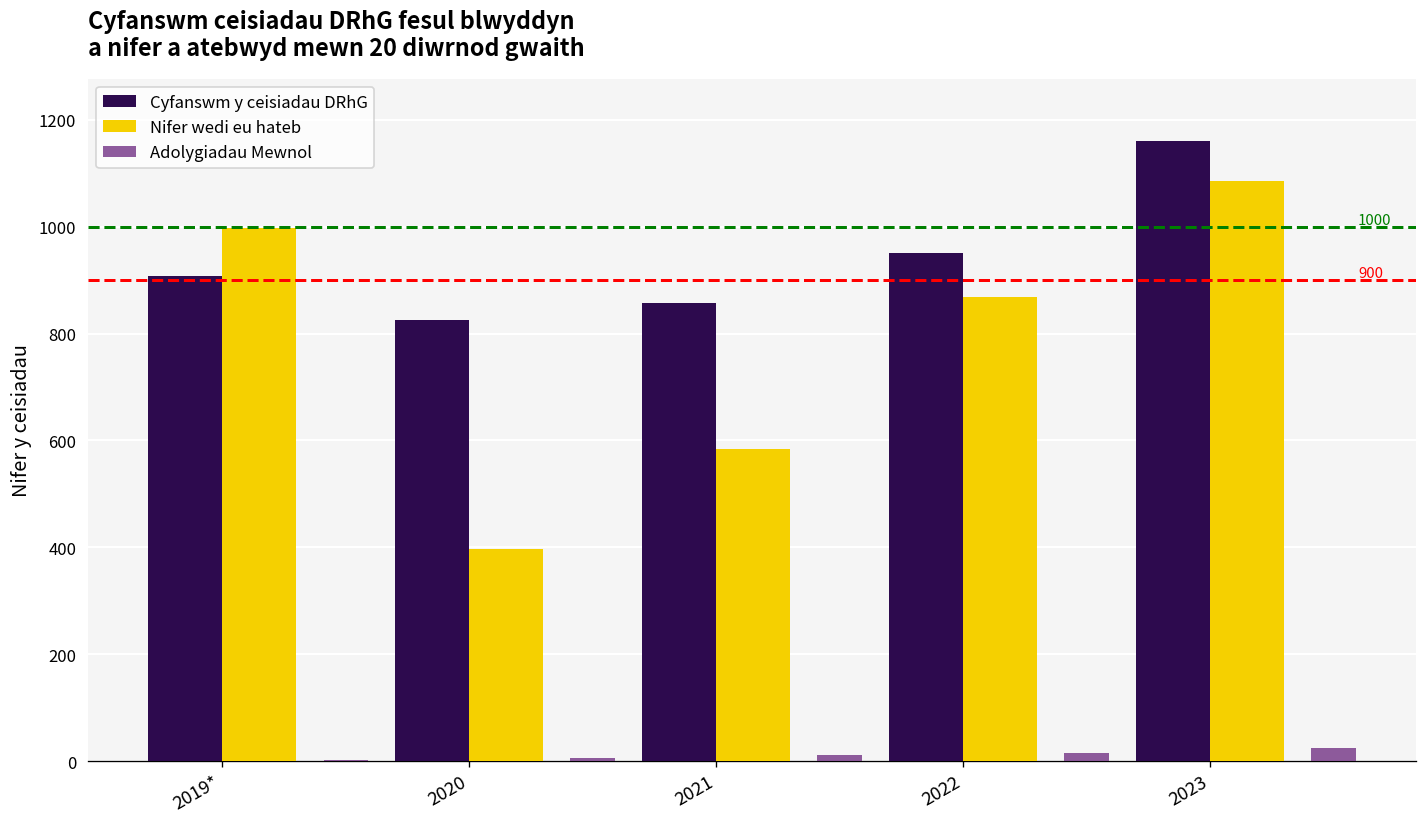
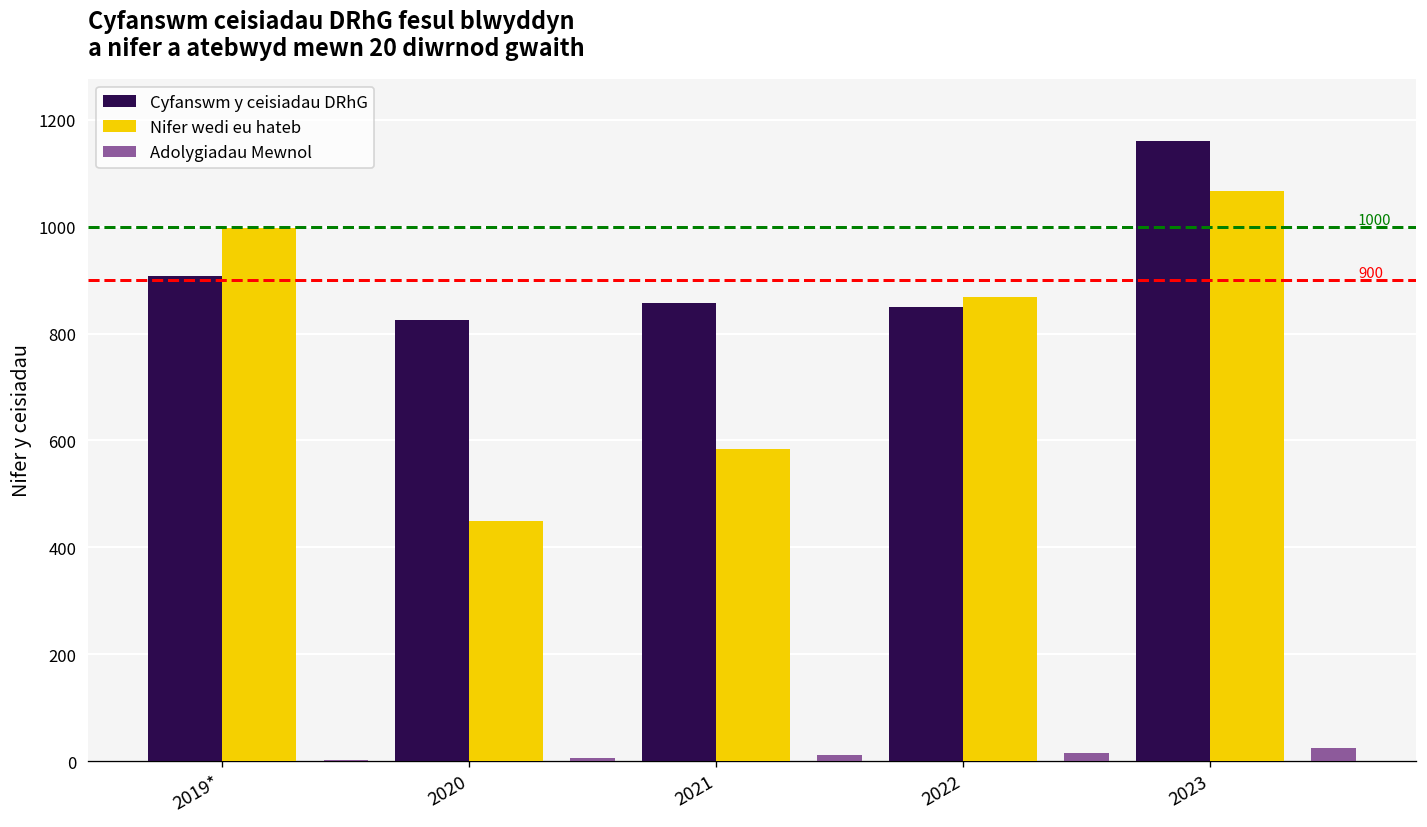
  {
    "Cyfanswm y ceisiadau DRhG": {
      "2019*": 910,
      "2020": 830,
      "2021": 860,
-     "2022": 950,
+     "2022": 850,
      "2023": 1160
    },
    "Nifer wedi eu hateb": {
      "2019*": 1000,
-     "2020": 400,
+     "2020": 450,
      "2021": 590,
      "2022": 870,
-     "2023": 1090
+     "2023": 1070
    }
  }
